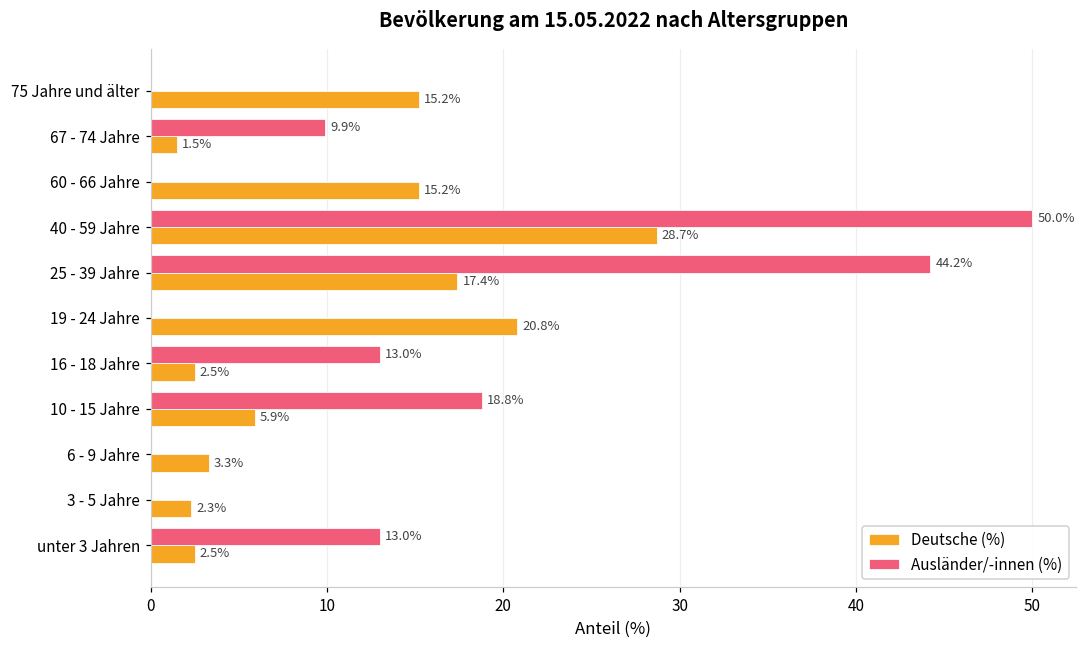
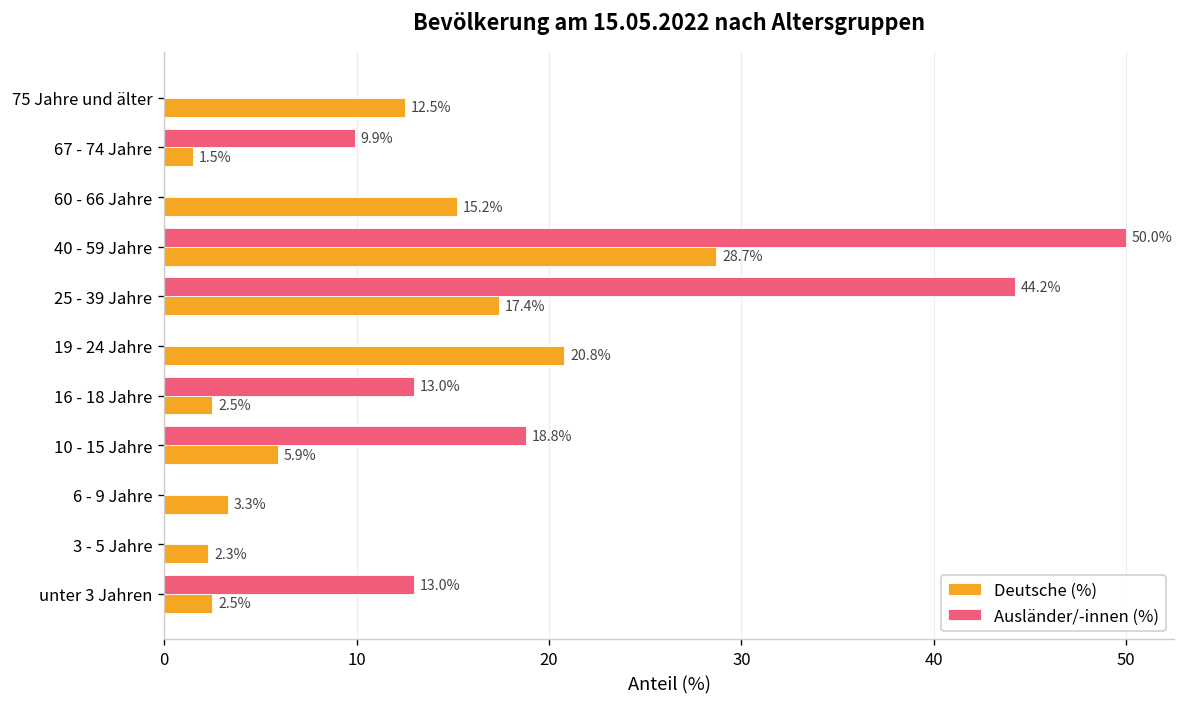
  {
    "Deutsche (%)": {
-     "75 Jahre und älter": "15.2%",
+     "75 Jahre und älter": "12.5%",
      "67 - 74 Jahre": "1.5%",
      "60 - 66 Jahre": "15.2%",
      "40 - 59 Jahre": "28.7%",
      "25 - 39 Jahre": "17.4%",
      "19 - 24 Jahre": "20.8%",
      "16 - 18 Jahre": "2.5%",
      "10 - 15 Jahre": "5.9%",
      "6 - 9 Jahre": "3.3%",
      "3 - 5 Jahre": "2.3%",
      "unter 3 Jahren": "2.5%"
    },
    "Ausländer/-innen (%)": {
      "67 - 74 Jahre": "9.9%",
      "40 - 59 Jahre": "50.0%",
      "25 - 39 Jahre": "44.2%",
      "16 - 18 Jahre": "13.0%",
      "10 - 15 Jahre": "18.8%",
      "unter 3 Jahren": "13.0%"
    }
  }
